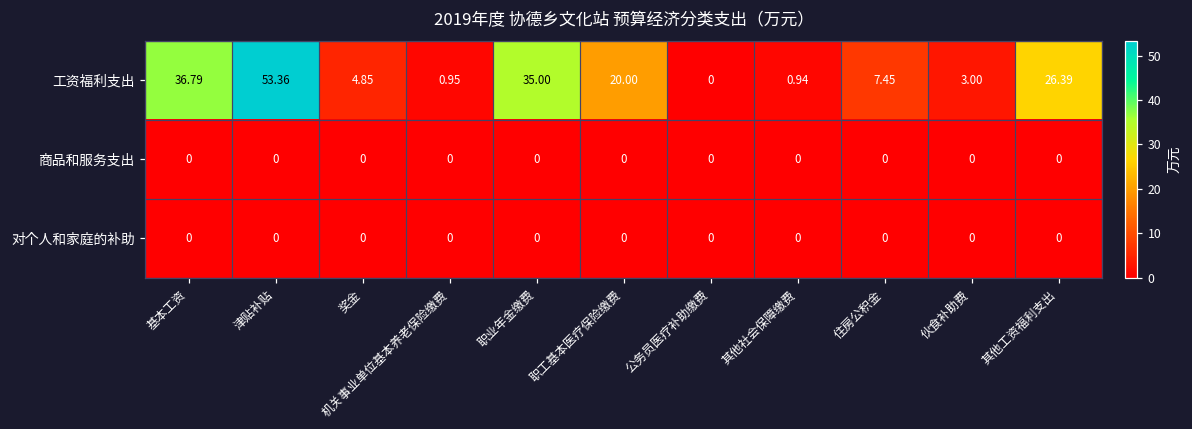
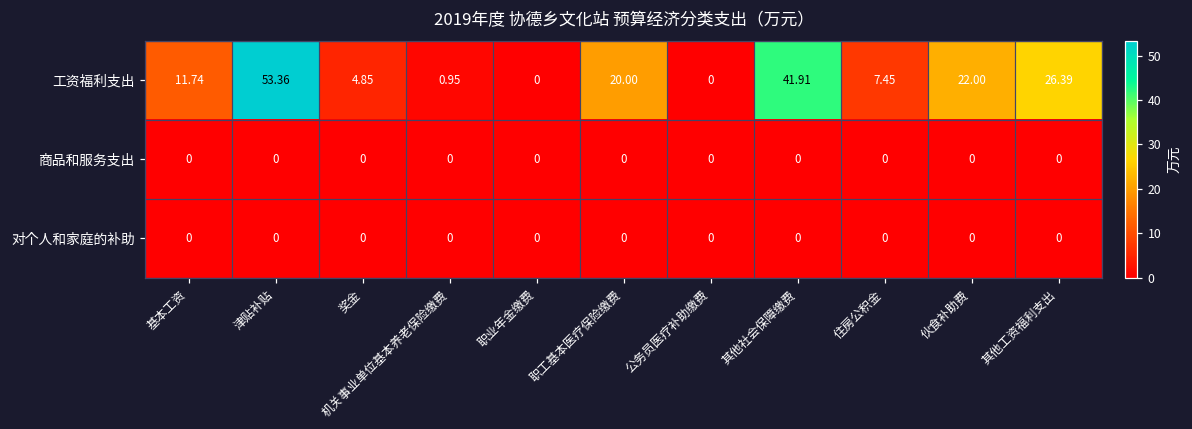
  {
    "工资福利支出": {
-     "基本工资": 36.79,
+     "基本工资": 11.74,
      "津贴补贴": 53.36,
      "奖金": 4.85,
      "机关事业单位基本养老保险缴费": 0.95,
-     "职业年金缴费": 35.00,
+     "职业年金缴费": 0,
      "职工基本医疗保险缴费": 20.00,
      "公务员医疗补助缴费": 0,
-     "其他社会保障缴费": 0.94,
+     "其他社会保障缴费": 41.91,
      "住房公积金": 7.45,
-     "伙食补助费": 3.00,
+     "伙食补助费": 22.00,
      "其他工资福利支出": 26.39
    },
    "商品和服务支出": {
      "基本工资": 0,
      "津贴补贴": 0,
      "奖金": 0,
      "机关事业单位基本养老保险缴费": 0,
      "职业年金缴费": 0,
      "职工基本医疗保险缴费": 0,
      "公务员医疗补助缴费": 0,
      "其他社会保障缴费": 0,
      "住房公积金": 0,
      "伙食补助费": 0,
      "其他工资福利支出": 0
    },
    "对个人和家庭的补助": {
      "基本工资": 0,
      "津贴补贴": 0,
      "奖金": 0,
      "机关事业单位基本养老保险缴费": 0,
      "职业年金缴费": 0,
      "职工基本医疗保险缴费": 0,
      "公务员医疗补助缴费": 0,
      "其他社会保障缴费": 0,
      "住房公积金": 0,
      "伙食补助费": 0,
      "其他工资福利支出": 0
    }
  }
